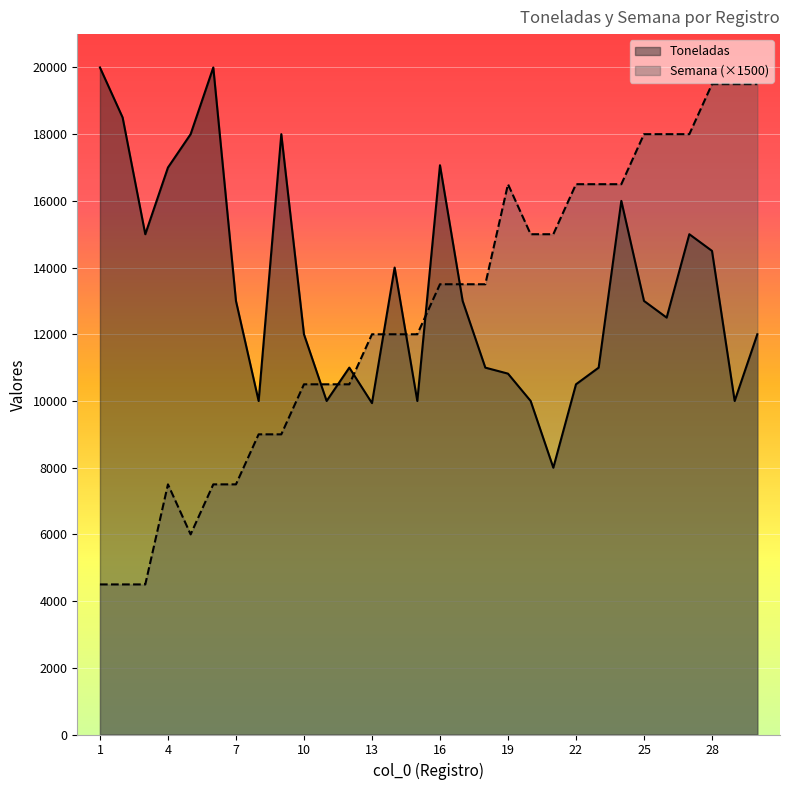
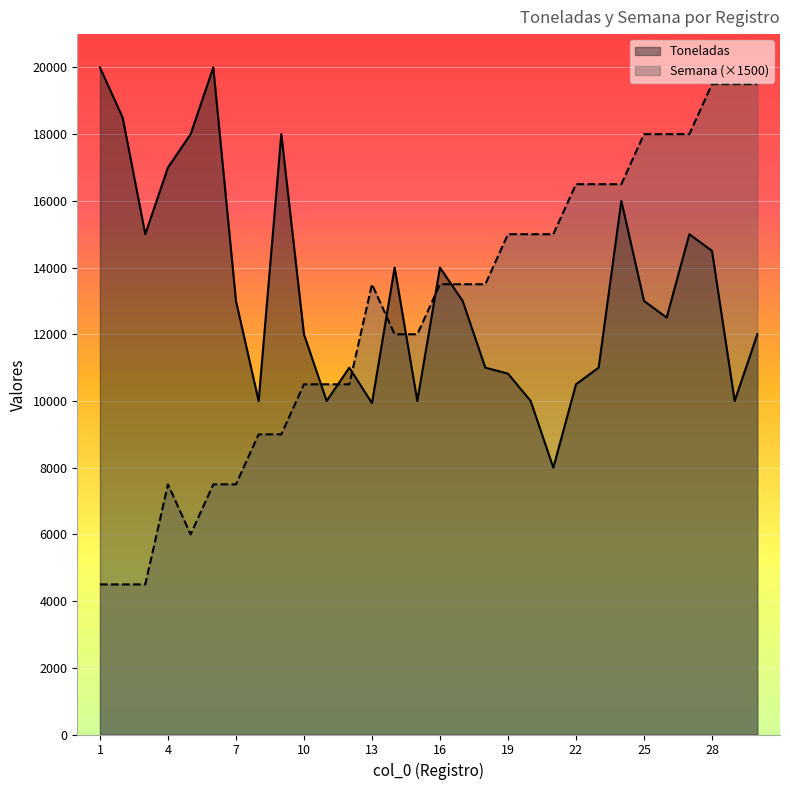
  {
    "Toneladas": {
      "1": 20000,
      "4": 17000,
      "7": 13000,
      "10": 12000,
      "13": 9900,
-     "16": 17100,
+     "16": 14000,
      "19": 10800,
      "22": 10500,
      "25": 13000,
      "28": 14500
    },
    "Semana (×1500)": {
      "1": 4500,
      "4": 7500,
      "7": 7500,
      "10": 10500,
-     "13": 12000,
+     "13": 13500,
      "16": 13500,
-     "19": 16500,
+     "19": 15000,
      "22": 16500,
      "25": 18000,
      "28": 19500
    }
  }
